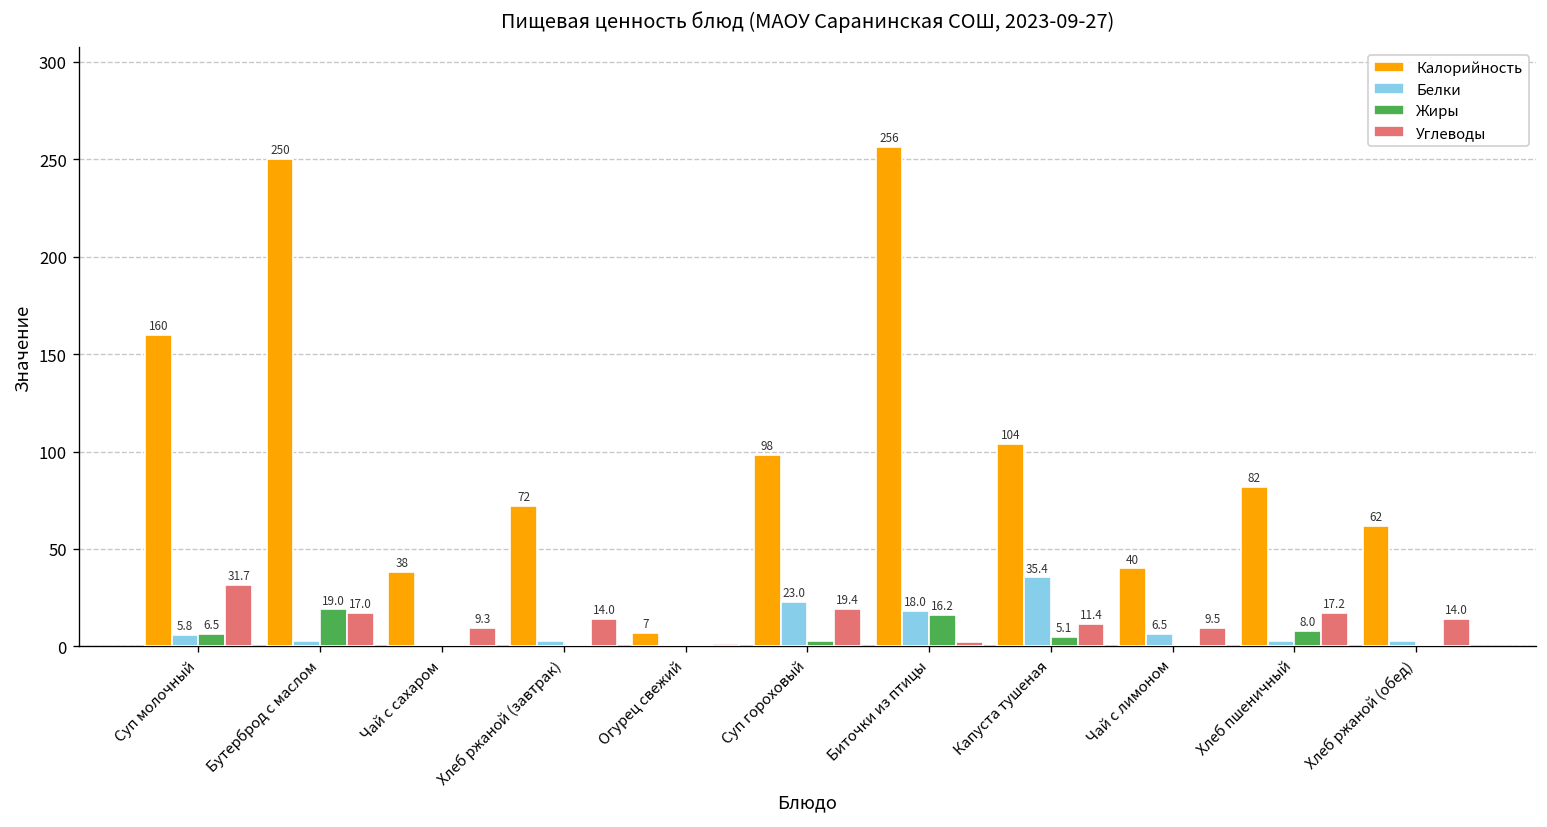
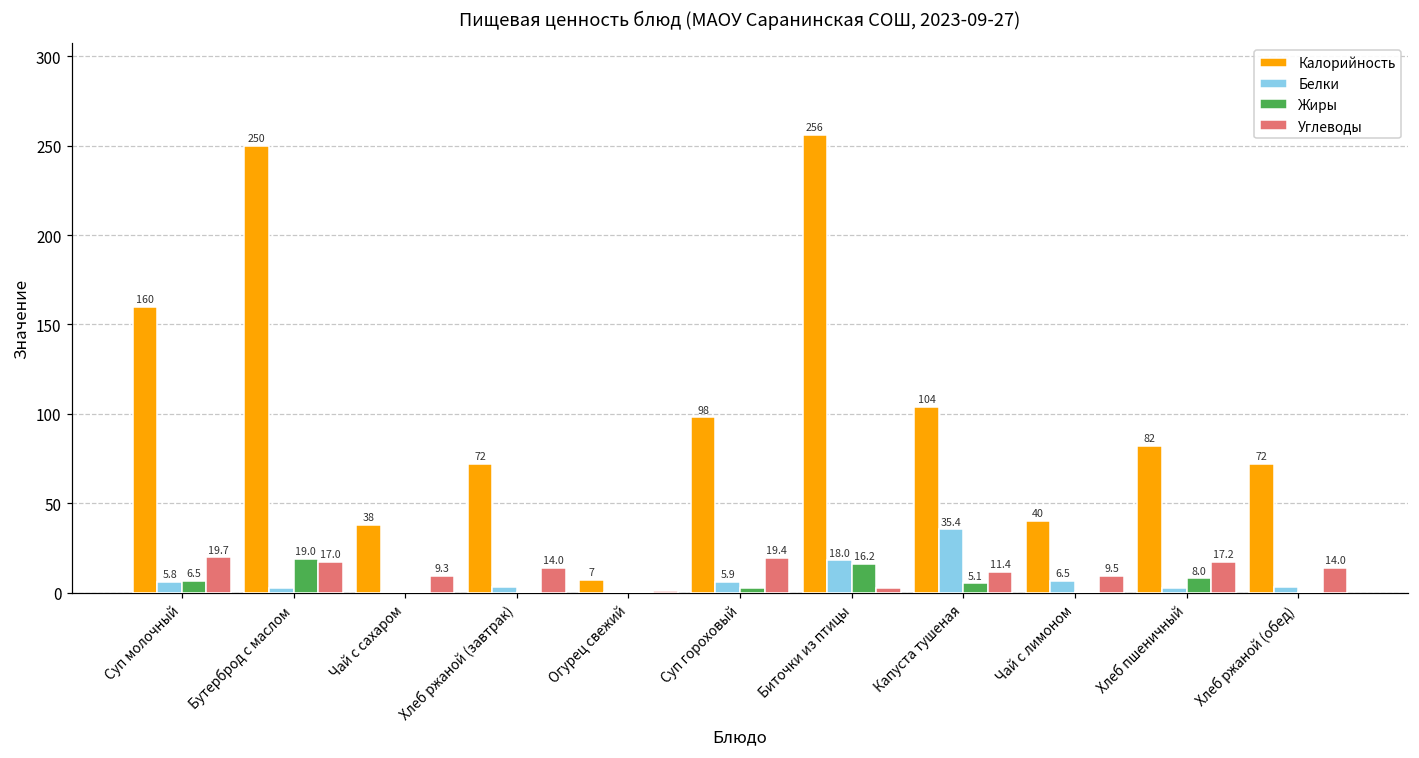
  {
    "Калорийность": {
      "Суп молочный": 160,
      "Бутерброд с маслом": 250,
      "Чай с сахаром": 38,
      "Хлеб ржаной (завтрак)": 72,
      "Огурец свежий": 7,
      "Суп гороховый": 98,
      "Биточки из птицы": 256,
      "Капуста тушеная": 104,
      "Чай с лимоном": 40,
      "Хлеб пшеничный": 82,
-     "Хлеб ржаной (обед)": 62
+     "Хлеб ржаной (обед)": 72
    },
    "Белки": {
      "Суп молочный": 5.8,
-     "Суп гороховый": 23.0,
+     "Суп гороховый": 5.9,
      "Биточки из птицы": 18.0,
      "Капуста тушеная": 35.4,
      "Чай с лимоном": 6.5
    },
    "Жиры": {
      "Суп молочный": 6.5,
      "Бутерброд с маслом": 19.0,
      "Биточки из птицы": 16.2,
      "Капуста тушеная": 5.1,
      "Хлеб пшеничный": 8.0
    },
    "Углеводы": {
-     "Суп молочный": 31.7,
+     "Суп молочный": 19.7,
      "Бутерброд с маслом": 17.0,
      "Чай с сахаром": 9.3,
      "Хлеб ржаной (завтрак)": 14.0,
      "Суп гороховый": 19.4,
      "Капуста тушеная": 11.4,
      "Чай с лимоном": 9.5,
      "Хлеб пшеничный": 17.2,
      "Хлеб ржаной (обед)": 14.0
    }
  }
